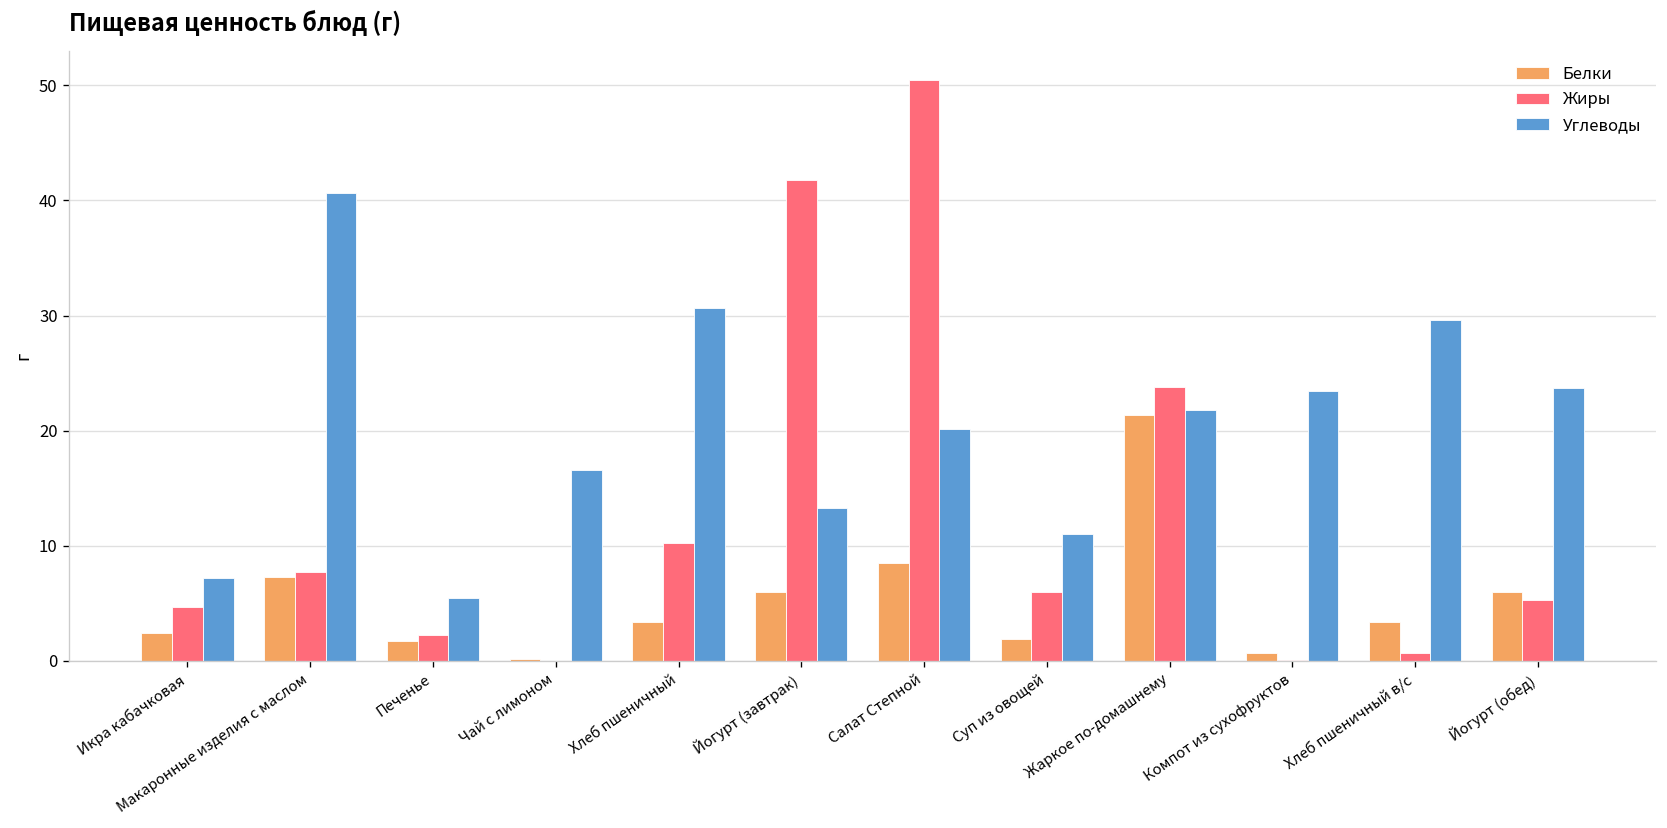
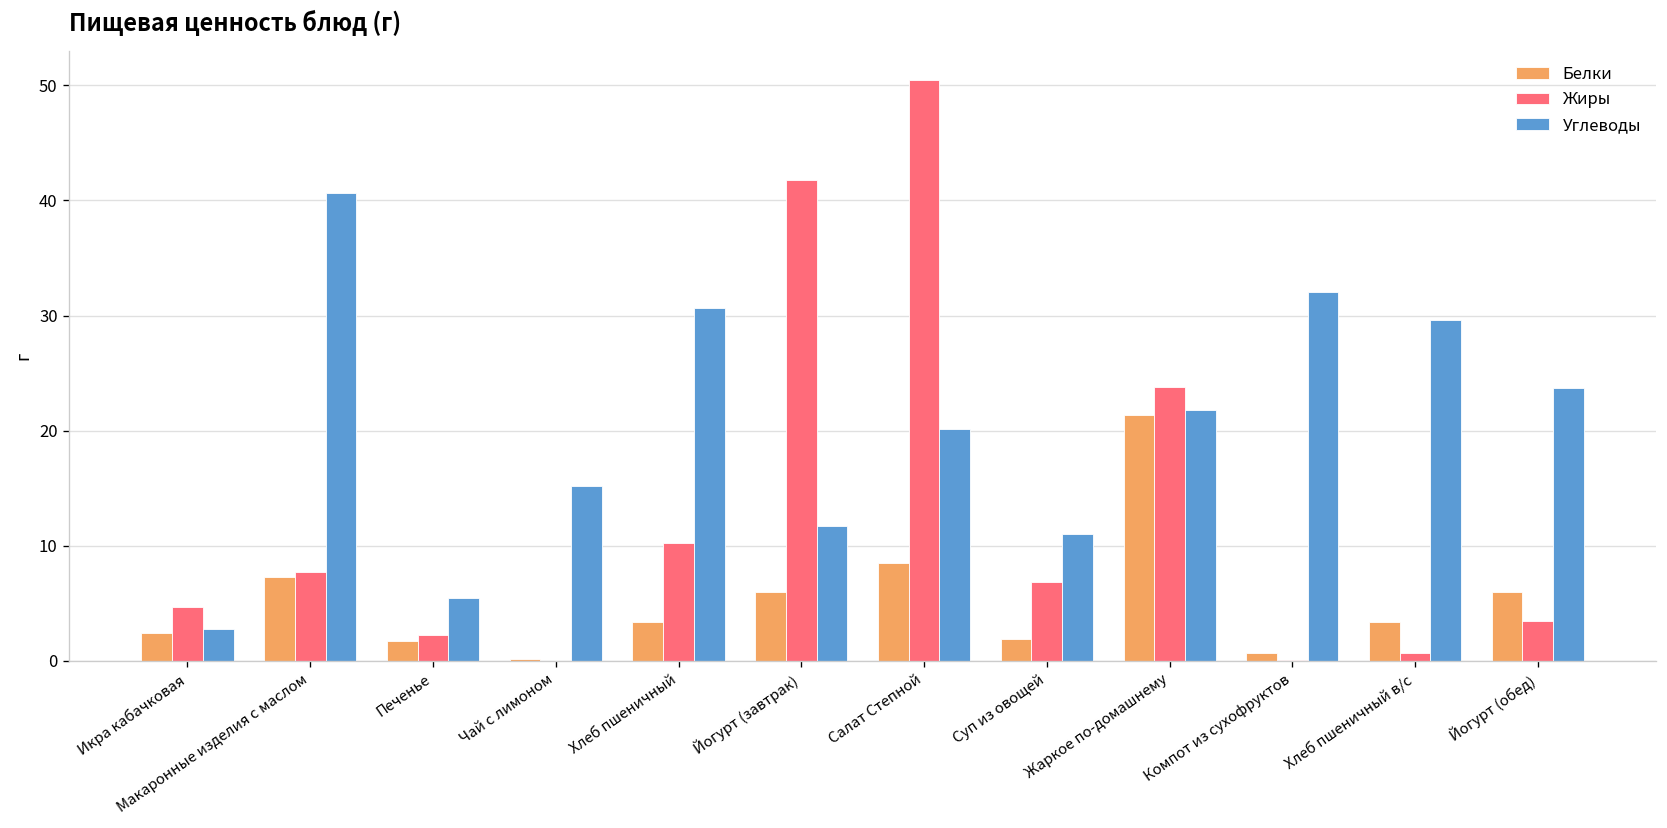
  {
    "Белки": {
      "Икра кабачковая": 2,
      "Макаронные изделия с маслом": 7,
      "Печенье": 2,
      "Хлеб пшеничный": 3,
      "Йогурт (завтрак)": 6,
      "Салат Степной": 8,
      "Суп из овощей": 2,
      "Жаркое по-домашнему": 21,
      "Компот из сухофруктов": 1,
      "Хлеб пшеничный в/с": 3,
      "Йогурт (обед)": 6
    },
    "Жиры": {
      "Икра кабачковая": 5,
      "Макаронные изделия с маслом": 8,
      "Печенье": 2,
      "Хлеб пшеничный": 10,
      "Йогурт (завтрак)": 42,
      "Салат Степной": 50,
-     "Суп из овощей": 6,
+     "Суп из овощей": 7,
      "Жаркое по-домашнему": 24,
      "Хлеб пшеничный в/с": 1,
-     "Йогурт (обед)": 5
+     "Йогурт (обед)": 4
    },
    "Углеводы": {
-     "Икра кабачковая": 7,
+     "Икра кабачковая": 3,
      "Макаронные изделия с маслом": 41,
      "Печенье": 5,
-     "Чай с лимоном": 17,
+     "Чай с лимоном": 15,
      "Хлеб пшеничный": 31,
-     "Йогурт (завтрак)": 13,
+     "Йогурт (завтрак)": 12,
      "Салат Степной": 20,
      "Суп из овощей": 11,
      "Жаркое по-домашнему": 22,
-     "Компот из сухофруктов": 23,
+     "Компот из сухофруктов": 32,
      "Хлеб пшеничный в/с": 30,
      "Йогурт (обед)": 24
    }
  }
